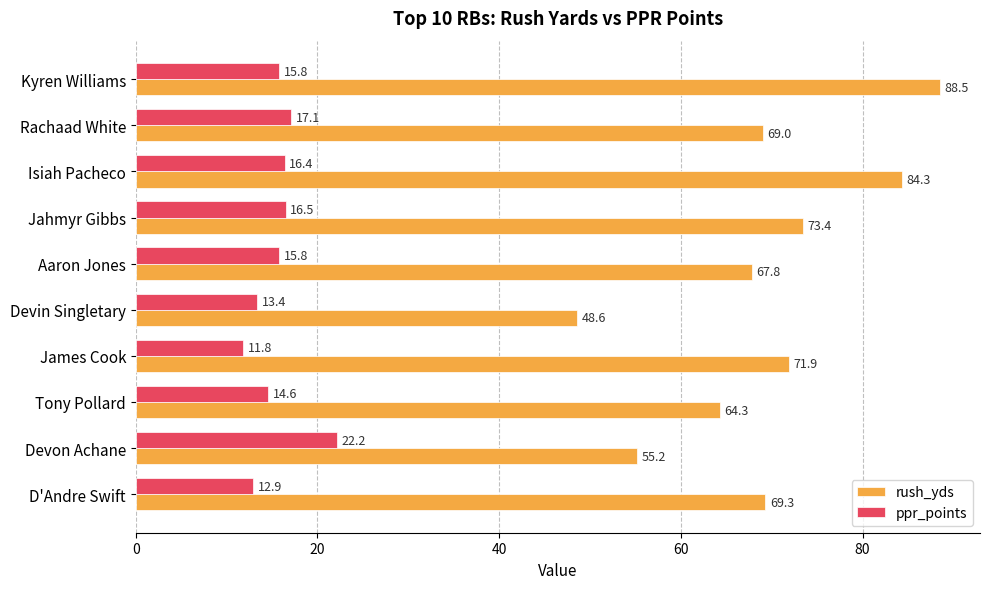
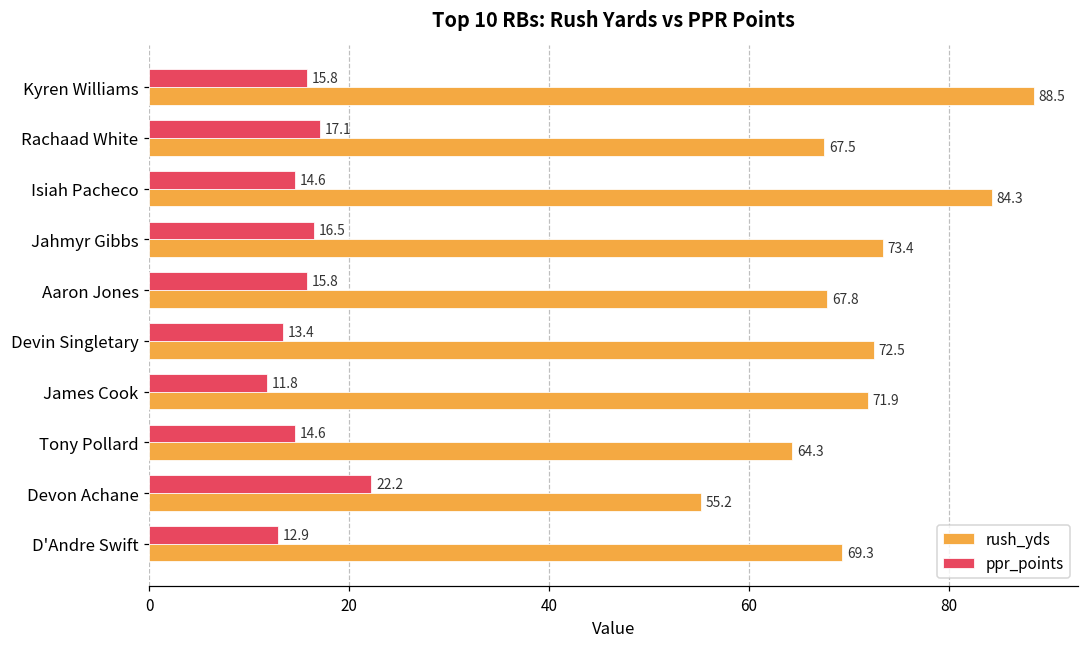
  {
    "rush_yds": {
      "Kyren Williams": 88.5,
-     "Rachaad White": 69.0,
+     "Rachaad White": 67.5,
      "Isiah Pacheco": 84.3,
      "Jahmyr Gibbs": 73.4,
      "Aaron Jones": 67.8,
-     "Devin Singletary": 48.6,
+     "Devin Singletary": 72.5,
      "James Cook": 71.9,
      "Tony Pollard": 64.3,
      "Devon Achane": 55.2,
      "D'Andre Swift": 69.3
    },
    "ppr_points": {
      "Kyren Williams": 15.8,
      "Rachaad White": 17.1,
-     "Isiah Pacheco": 16.4,
+     "Isiah Pacheco": 14.6,
      "Jahmyr Gibbs": 16.5,
      "Aaron Jones": 15.8,
      "Devin Singletary": 13.4,
      "James Cook": 11.8,
      "Tony Pollard": 14.6,
      "Devon Achane": 22.2,
      "D'Andre Swift": 12.9
    }
  }
